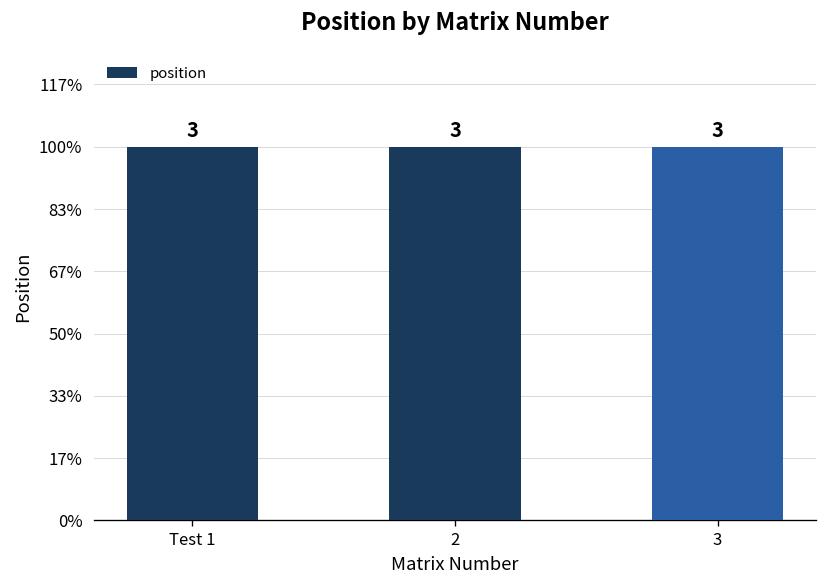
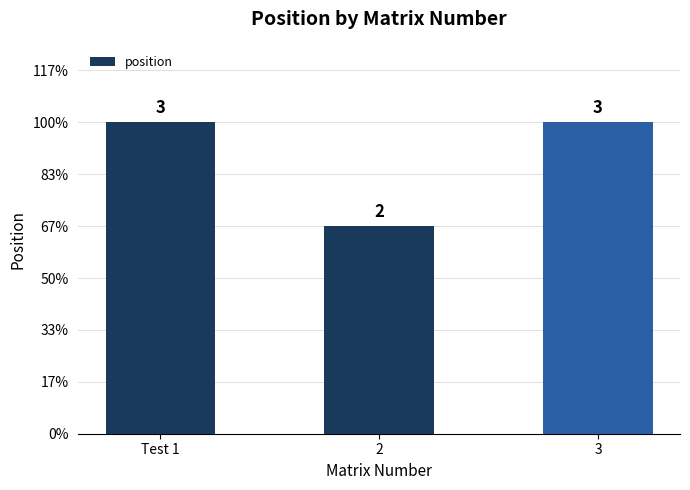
  {
    "Test 1": 3,
-   "2": 3,
+   "2": 2,
    "3": 3
  }
